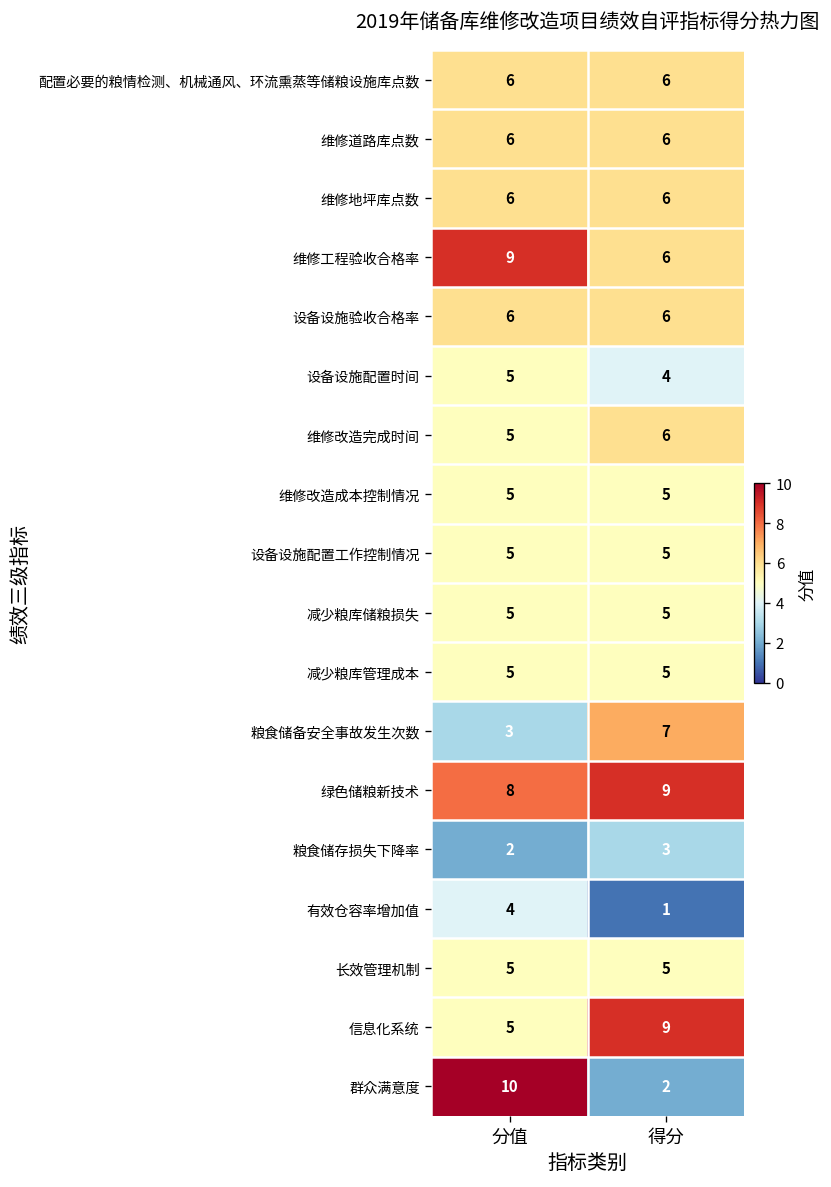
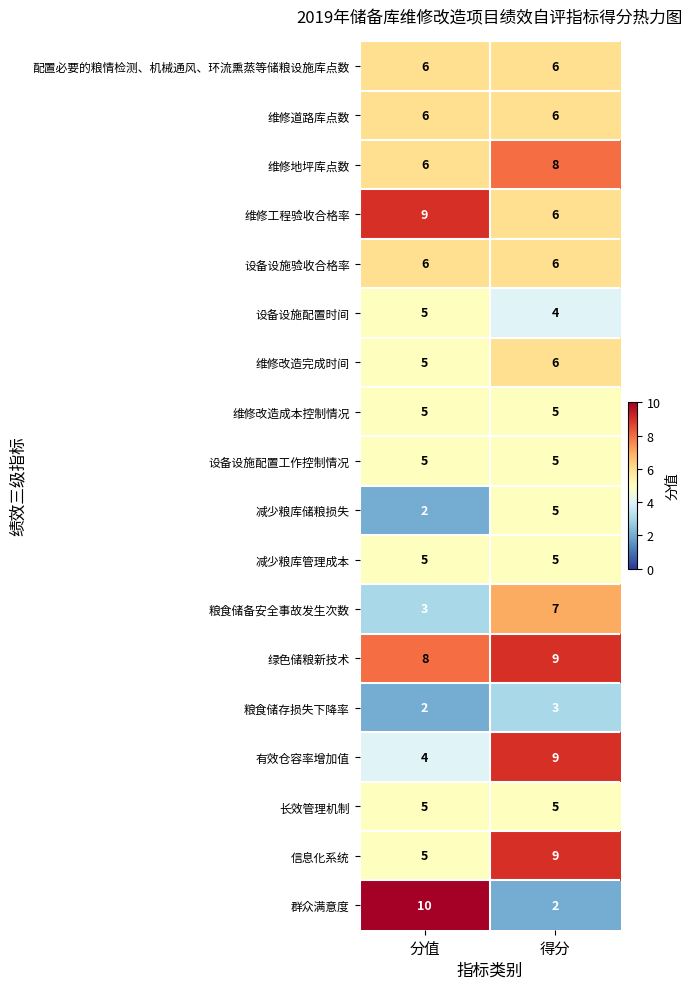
  {
    "配置必要的粮情检测、机械通风、环流熏蒸等储粮设施库点数": {
      "分值": 6,
      "得分": 6
    },
    "维修道路库点数": {
      "分值": 6,
      "得分": 6
    },
    "维修地坪库点数": {
      "分值": 6,
-     "得分": 6
+     "得分": 8
    },
    "维修工程验收合格率": {
      "分值": 9,
      "得分": 6
    },
    "设备设施验收合格率": {
      "分值": 6,
      "得分": 6
    },
    "设备设施配置时间": {
      "分值": 5,
      "得分": 4
    },
    "维修改造完成时间": {
      "分值": 5,
      "得分": 6
    },
    "维修改造成本控制情况": {
      "分值": 5,
      "得分": 5
    },
    "设备设施配置工作控制情况": {
      "分值": 5,
      "得分": 5
    },
    "减少粮库储粮损失": {
-     "分值": 5,
+     "分值": 2,
      "得分": 5
    },
    "减少粮库管理成本": {
      "分值": 5,
      "得分": 5
    },
    "粮食储备安全事故发生次数": {
      "分值": 3,
      "得分": 7
    },
    "绿色储粮新技术": {
      "分值": 8,
      "得分": 9
    },
    "粮食储存损失下降率": {
      "分值": 2,
      "得分": 3
    },
    "有效仓容率增加值": {
      "分值": 4,
-     "得分": 1
+     "得分": 9
    },
    "长效管理机制": {
      "分值": 5,
      "得分": 5
    },
    "信息化系统": {
      "分值": 5,
      "得分": 9
    },
    "群众满意度": {
      "分值": 10,
      "得分": 2
    }
  }
